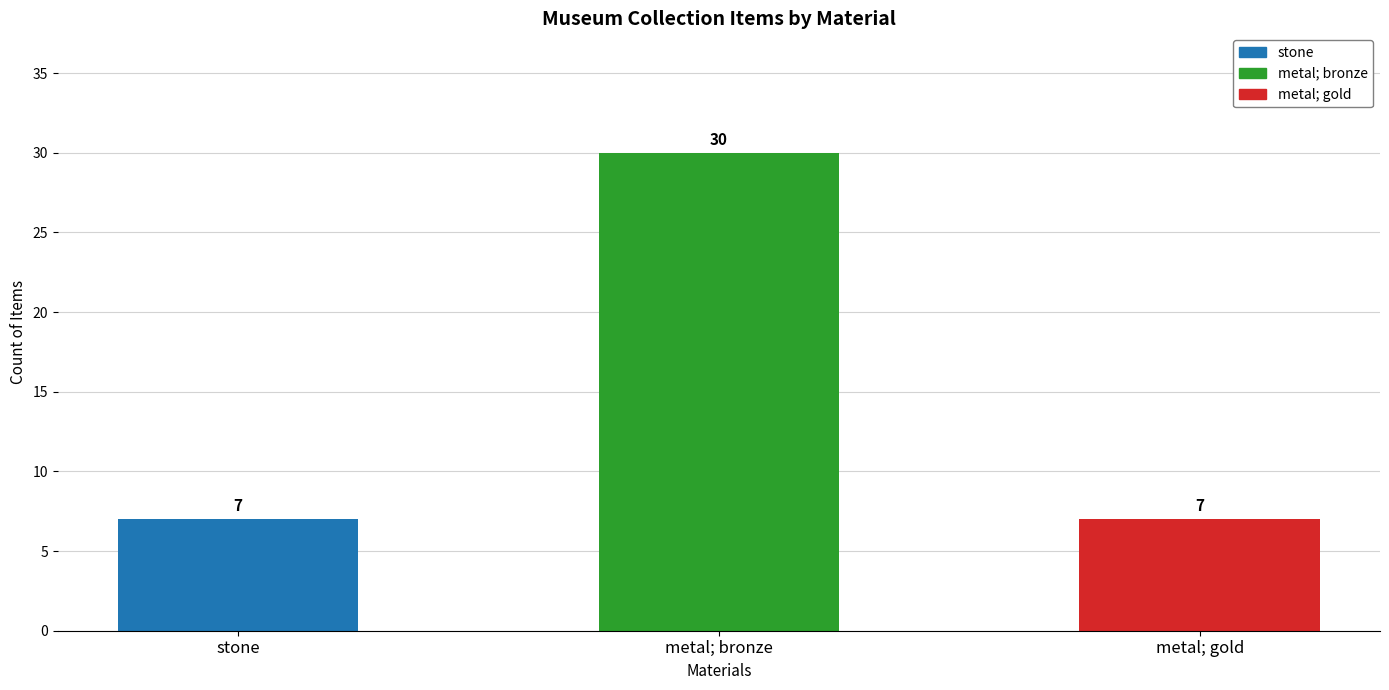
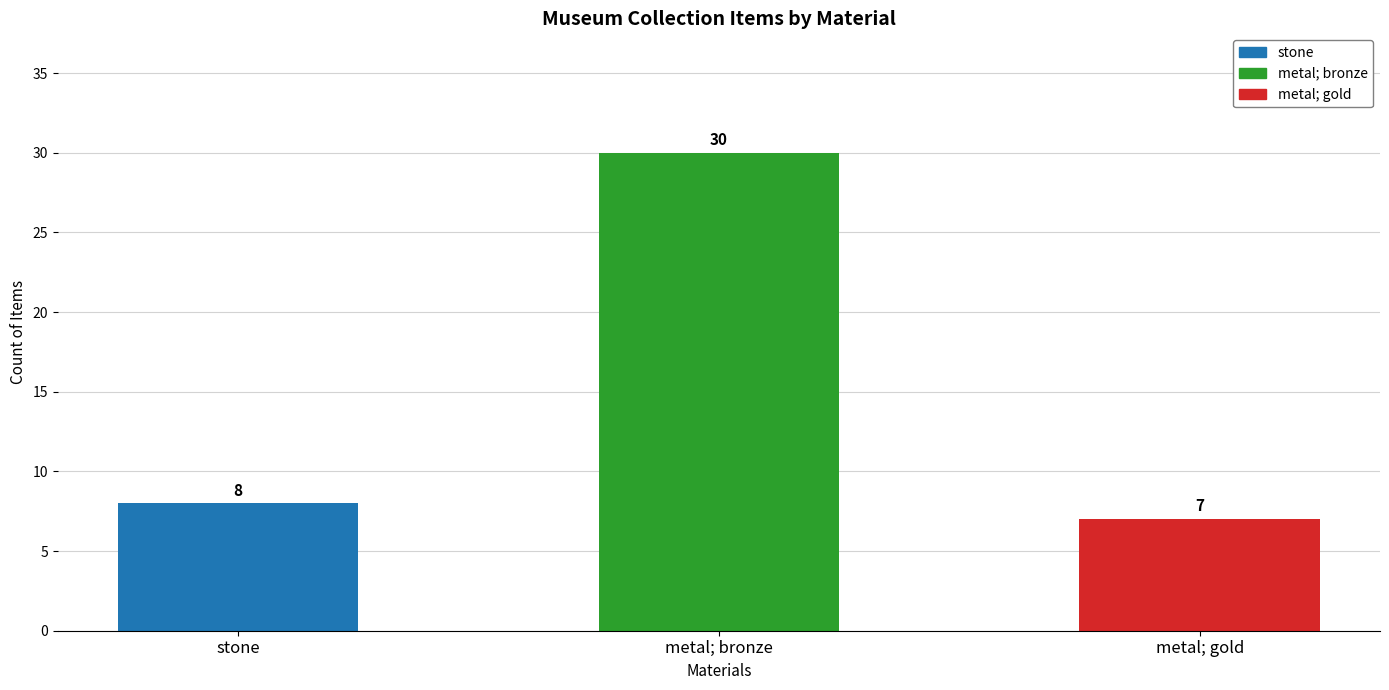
  {
-   "stone": 7,
+   "stone": 8,
    "metal; bronze": 30,
    "metal; gold": 7
  }
